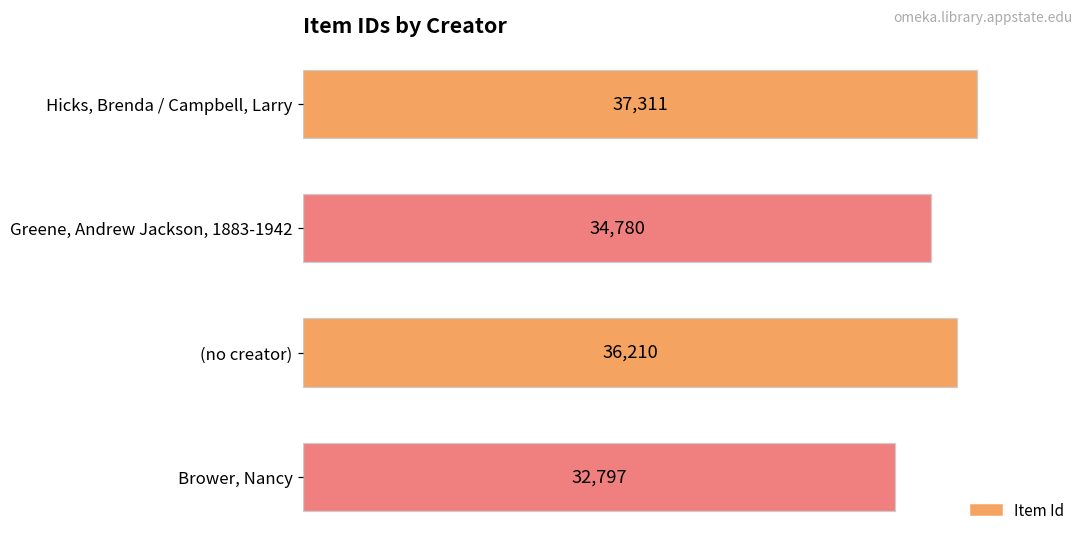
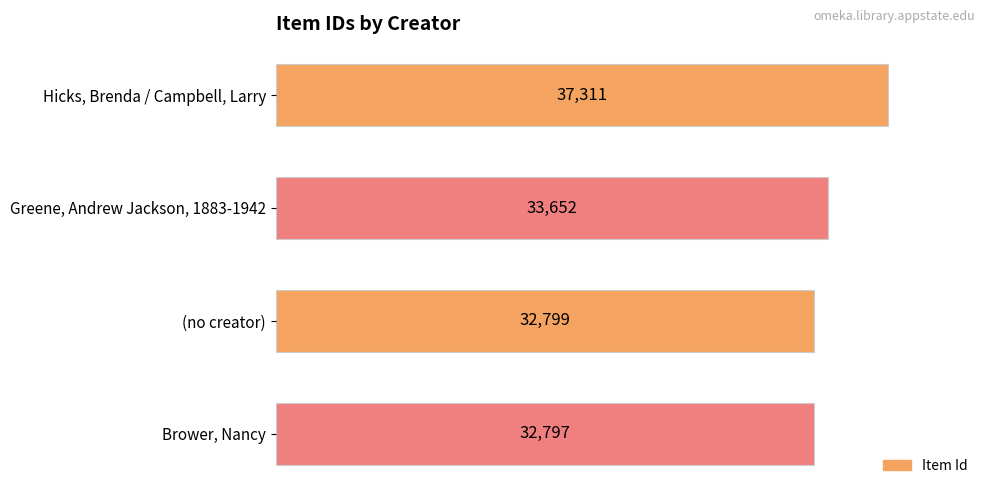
  {
    "Hicks, Brenda / Campbell, Larry": "37,311",
-   "Greene, Andrew Jackson, 1883-1942": "34,780",
-   "(no creator)": "36,210",
+   "Greene, Andrew Jackson, 1883-1942": "33,652",
+   "(no creator)": "32,799",
    "Brower, Nancy": "32,797"
  }
